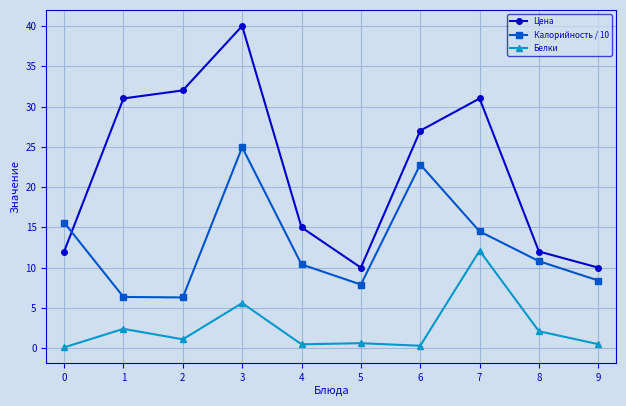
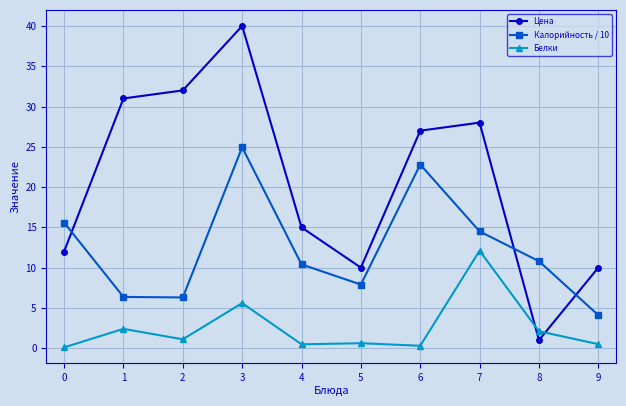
  {
    "Цена": {
      "0": 12,
      "1": 31,
      "2": 32,
      "3": 40,
      "4": 15,
      "5": 10,
      "6": 27,
-     "7": 31,
-     "8": 12,
+     "7": 28,
+     "8": 1,
      "9": 10
    },
    "Калорийность / 10": {
      "0": 16,
      "1": 6,
      "2": 6,
      "3": 25,
      "4": 10,
      "5": 8,
      "6": 23,
      "7": 15,
      "8": 11,
-     "9": 8
+     "9": 4
    },
    "Белки": {
      "0": 0,
      "1": 2,
      "2": 1,
      "3": 6,
      "4": 0,
      "5": 1,
      "6": 0,
      "7": 12,
      "8": 2,
      "9": 1
    }
  }
